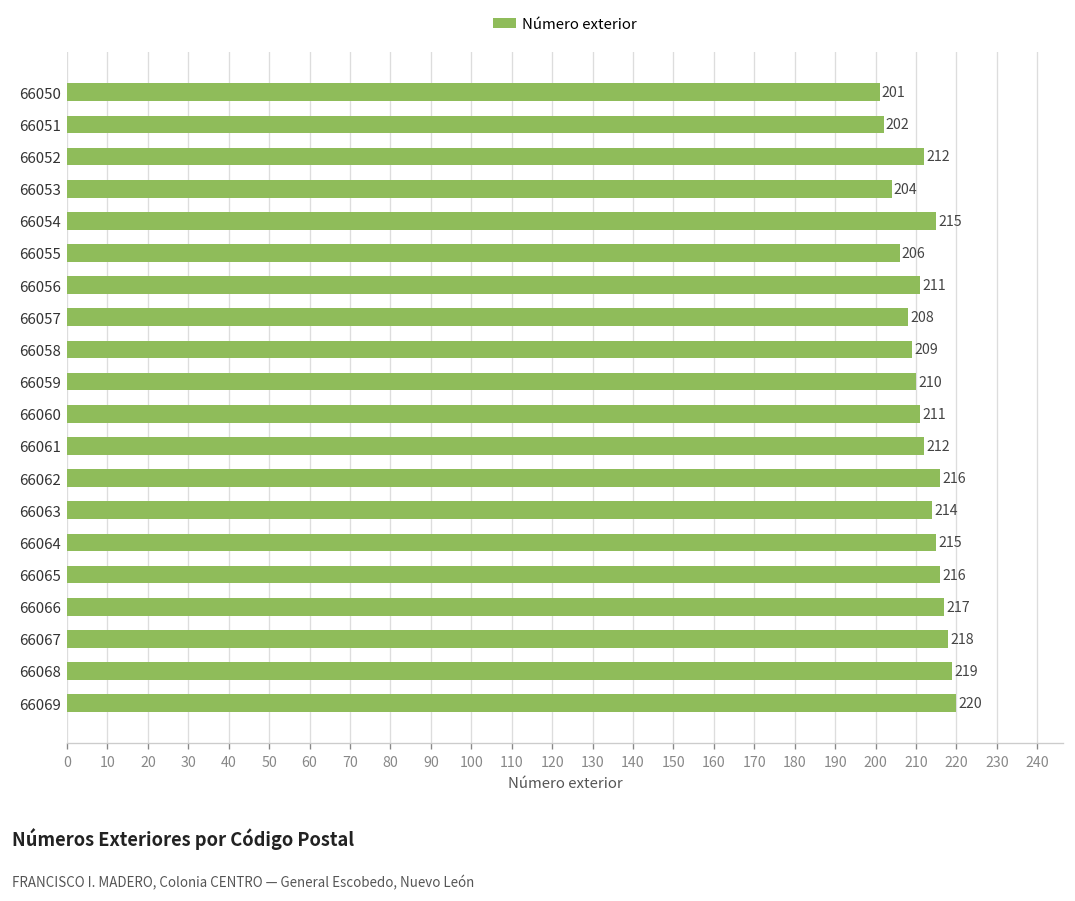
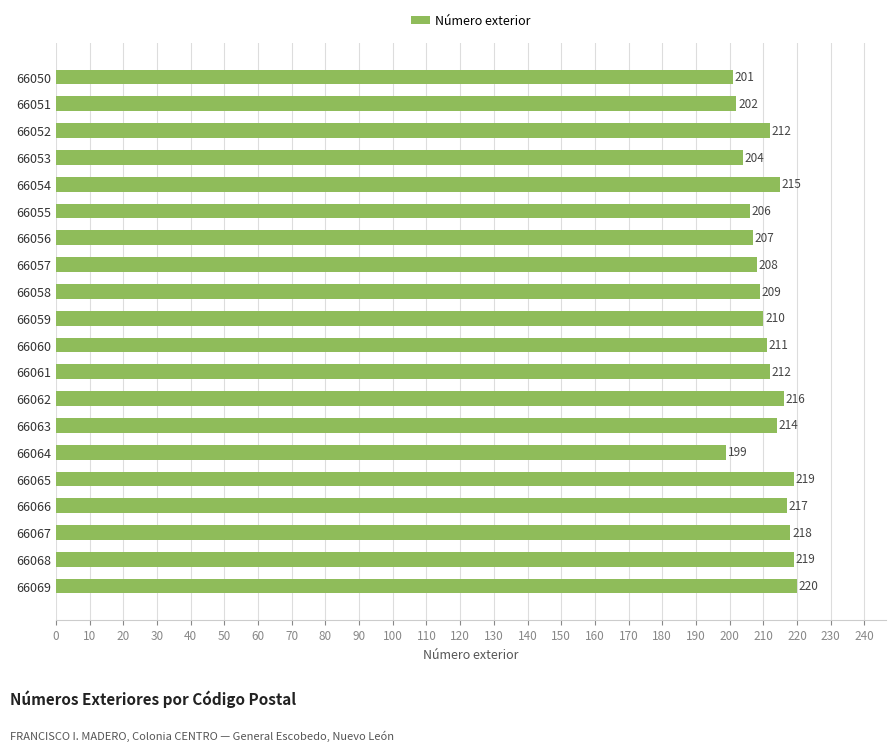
  {
    "66050": 201,
    "66051": 202,
    "66052": 212,
    "66053": 204,
    "66054": 215,
    "66055": 206,
-   "66056": 211,
+   "66056": 207,
    "66057": 208,
    "66058": 209,
    "66059": 210,
    "66060": 211,
    "66061": 212,
    "66062": 216,
    "66063": 214,
-   "66064": 215,
-   "66065": 216,
+   "66064": 199,
+   "66065": 219,
    "66066": 217,
    "66067": 218,
    "66068": 219,
    "66069": 220
  }
